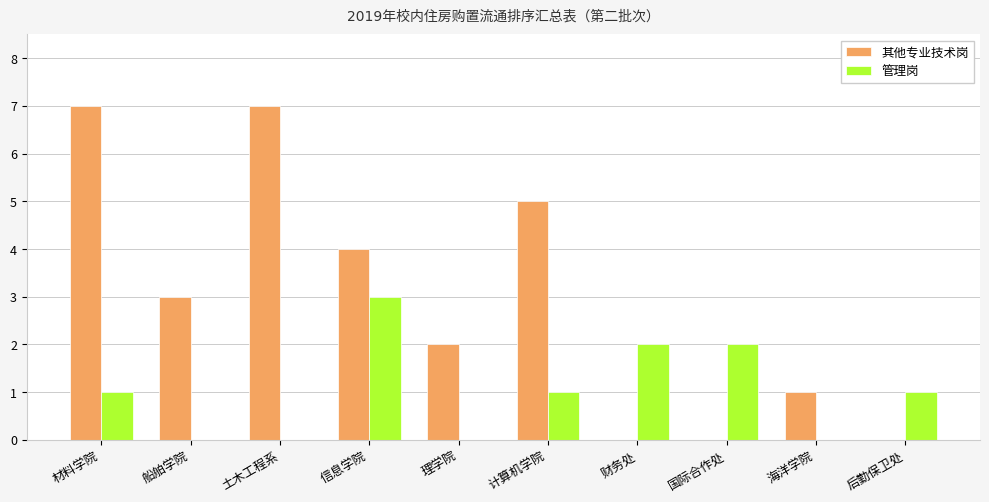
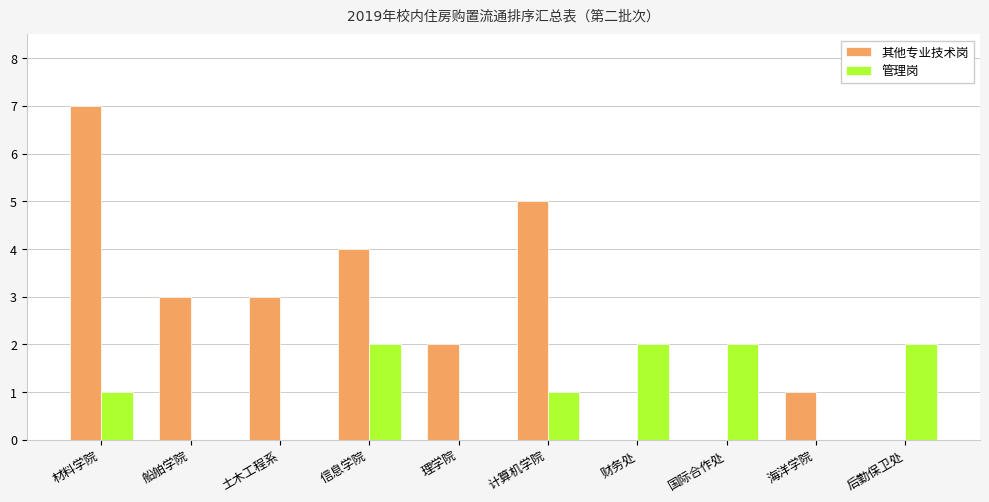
  {
    "其他专业技术岗": {
      "材料学院": 7,
      "船舶学院": 3,
-     "土木工程系": 7,
+     "土木工程系": 3,
      "信息学院": 4,
      "理学院": 2,
      "计算机学院": 5,
      "财务处": 0,
      "国际合作处": 0,
      "海洋学院": 1,
      "后勤保卫处": 0
    },
    "管理岗": {
      "材料学院": 1,
      "船舶学院": 0,
      "土木工程系": 0,
-     "信息学院": 3,
+     "信息学院": 2,
      "理学院": 0,
      "计算机学院": 1,
      "财务处": 2,
      "国际合作处": 2,
      "海洋学院": 0,
-     "后勤保卫处": 1
+     "后勤保卫处": 2
    }
  }
